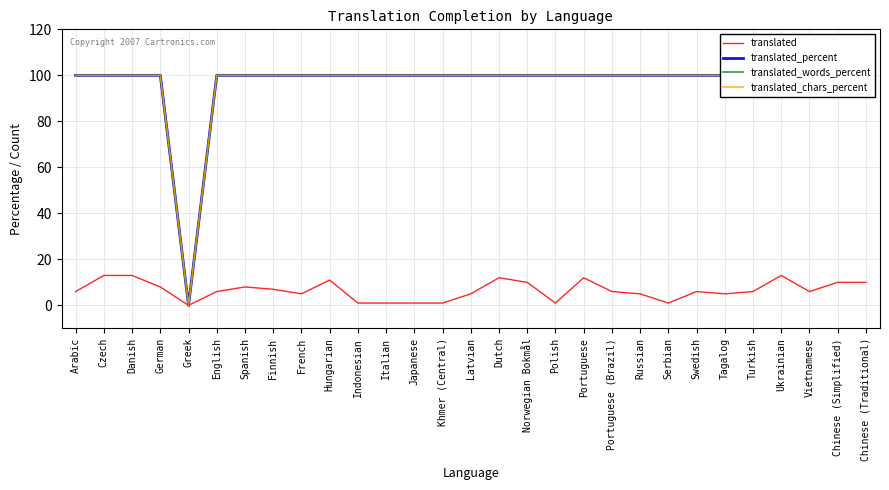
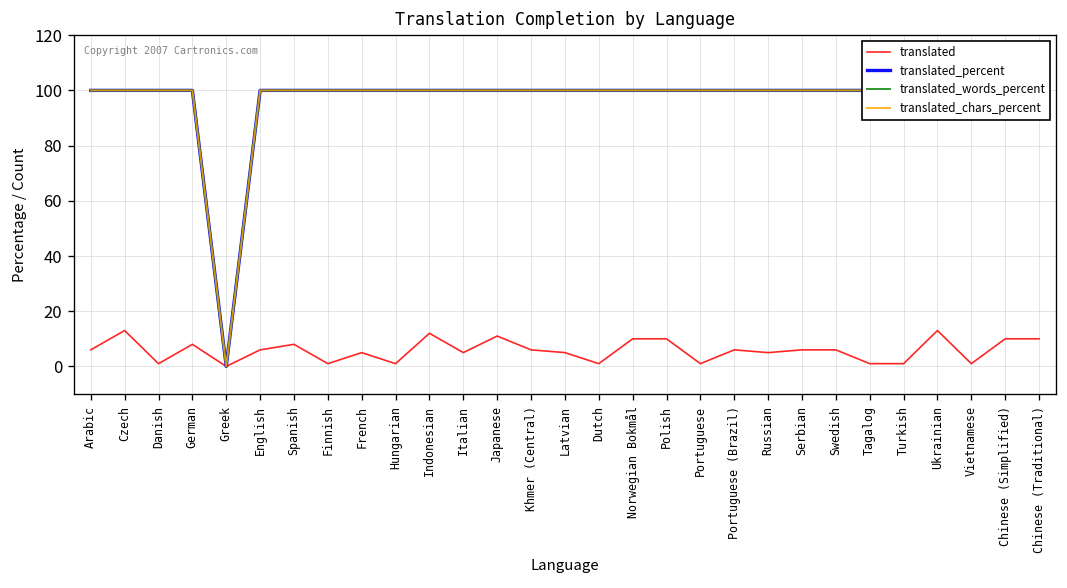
  {
    "translated": {
      "Arabic": 6,
      "Czech": 13,
-     "Danish": 13,
+     "Danish": 1,
      "German": 8,
      "English": 6,
      "Spanish": 8,
-     "Finnish": 7,
+     "Finnish": 1,
      "French": 5,
-     "Hungarian": 11,
-     "Indonesian": 1,
-     "Italian": 1,
-     "Japanese": 1,
-     "Khmer (Central)": 1,
+     "Hungarian": 1,
+     "Indonesian": 12,
+     "Italian": 5,
+     "Japanese": 11,
+     "Khmer (Central)": 6,
      "Latvian": 5,
-     "Dutch": 12,
+     "Dutch": 1,
      "Norwegian Bokmål": 10,
-     "Polish": 1,
-     "Portuguese": 12,
+     "Polish": 10,
+     "Portuguese": 1,
      "Portuguese (Brazil)": 6,
      "Russian": 5,
-     "Serbian": 1,
+     "Serbian": 6,
      "Swedish": 6,
-     "Tagalog": 5,
-     "Turkish": 6,
+     "Tagalog": 1,
+     "Turkish": 1,
      "Ukrainian": 13,
-     "Vietnamese": 6,
+     "Vietnamese": 1,
      "Chinese (Simplified)": 10,
      "Chinese (Traditional)": 10
    },
    "translated_chars_percent": {
      "Arabic": 100,
      "Czech": 100,
      "Danish": 100,
      "German": 100,
      "English": 100,
      "Spanish": 100,
      "Finnish": 100,
      "French": 100,
      "Hungarian": 100,
      "Indonesian": 100,
      "Italian": 100,
      "Japanese": 100,
      "Khmer (Central)": 100,
      "Latvian": 100,
      "Dutch": 100,
      "Norwegian Bokmål": 100,
      "Polish": 100,
      "Portuguese": 100,
      "Portuguese (Brazil)": 100,
      "Russian": 100,
      "Serbian": 100,
      "Swedish": 100
    }
  }
